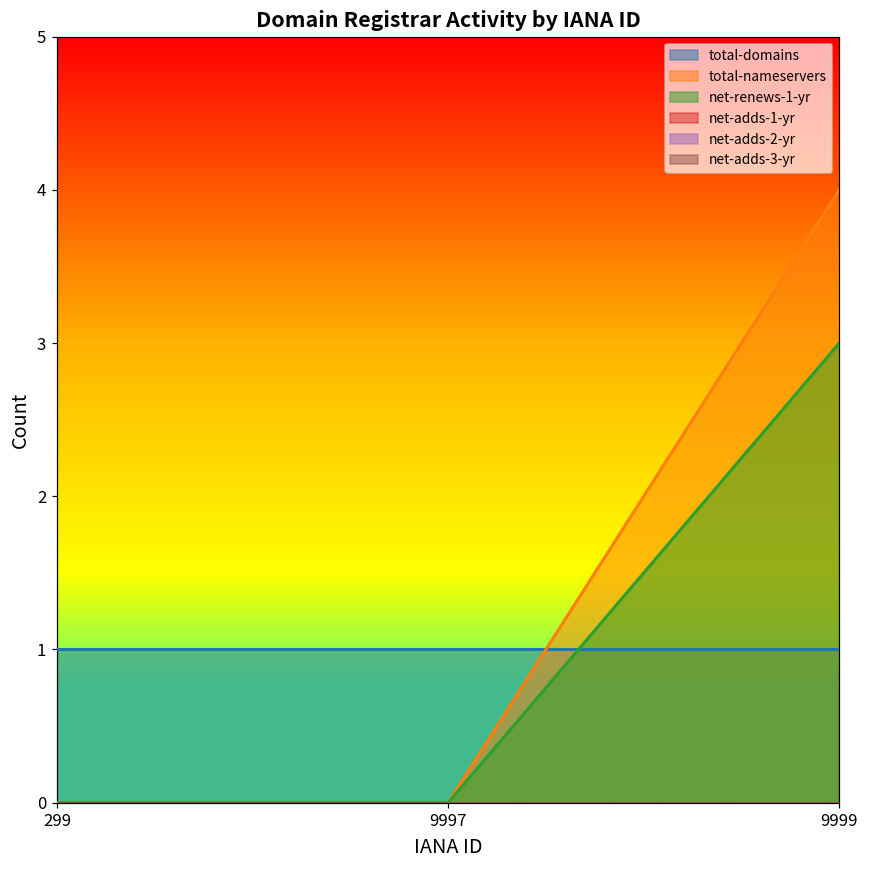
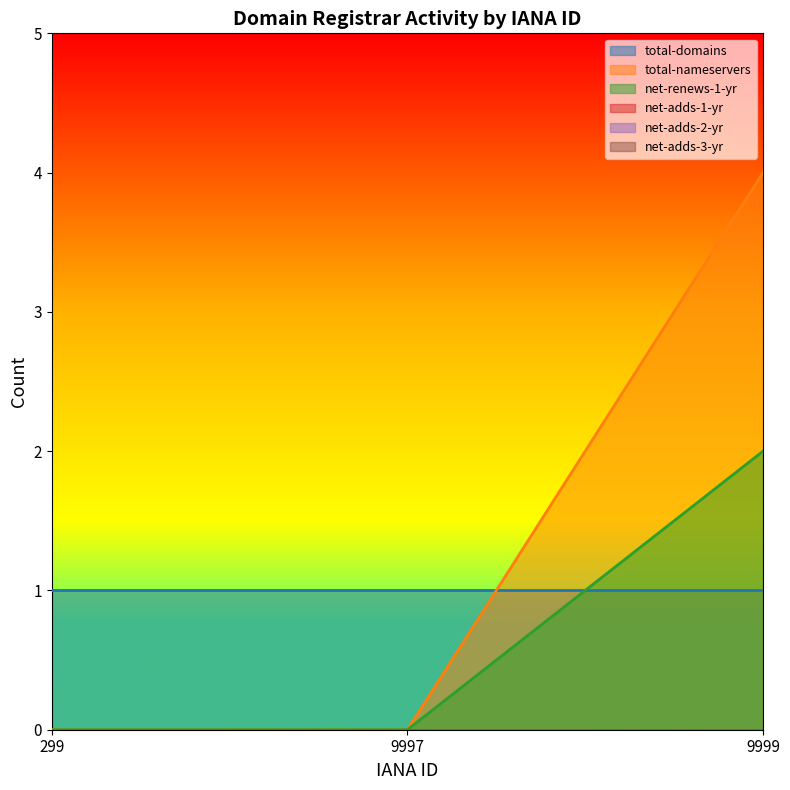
  {
    "total-domains": {
      "299": 1,
      "9997": 1,
      "9999": 1
    },
    "total-nameservers": {
      "9999": 4
    },
    "net-renews-1-yr": {
-     "9999": 3
+     "9999": 2
    },
    "net-adds-3-yr": {
      "9999": 0
    }
  }
